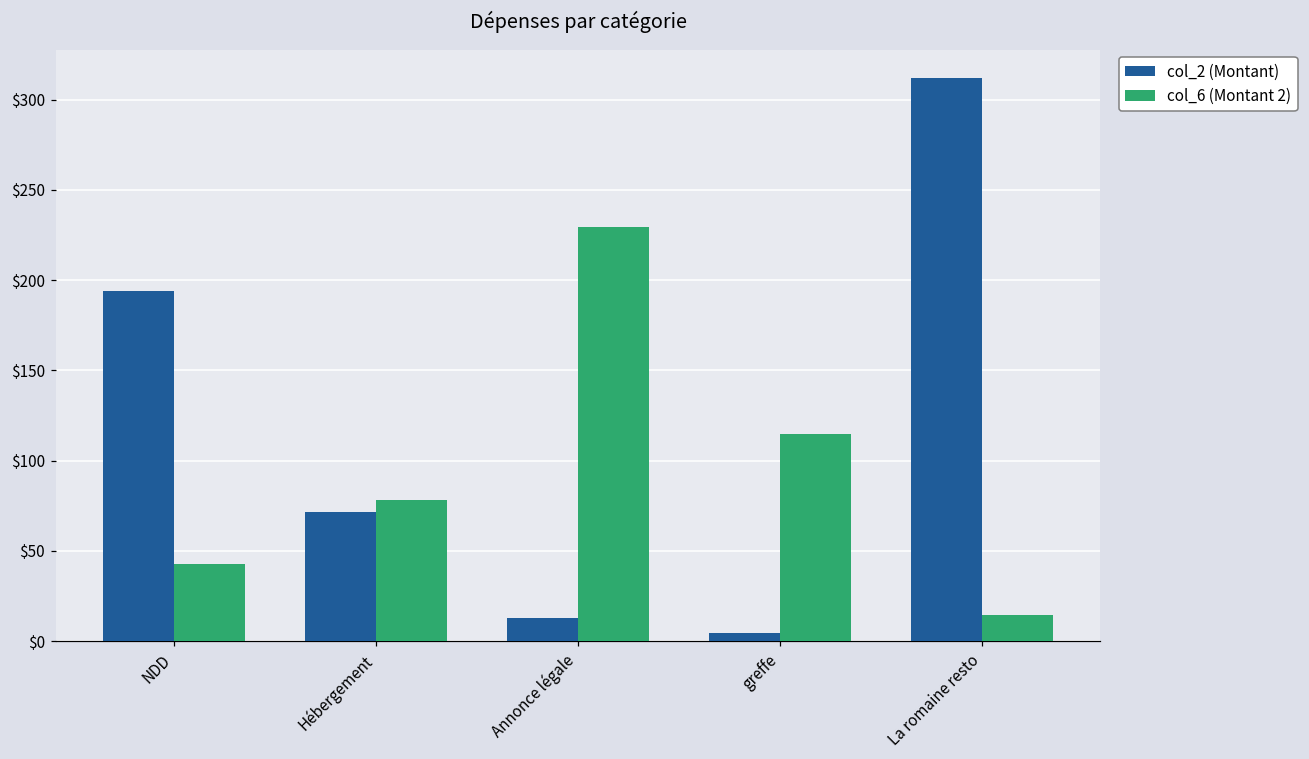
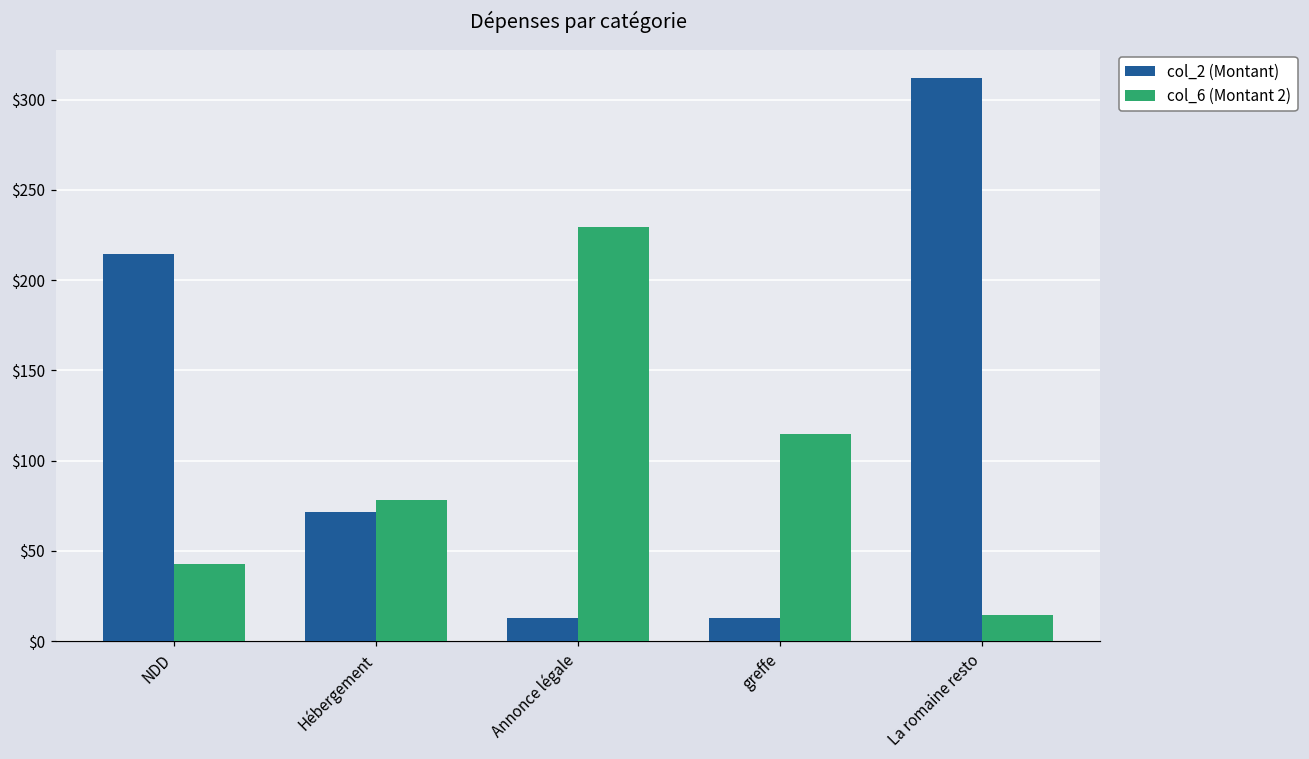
  {
    "col_2 (Montant)": {
-     "NDD": "$194",
+     "NDD": "$215",
      "Hébergement": "$72",
      "Annonce légale": "$13",
-     "greffe": "$4",
+     "greffe": "$13",
      "La romaine resto": "$312"
    },
    "col_6 (Montant 2)": {
      "NDD": "$43",
      "Hébergement": "$78",
      "Annonce légale": "$230",
      "greffe": "$115",
      "La romaine resto": "$15"
    }
  }
